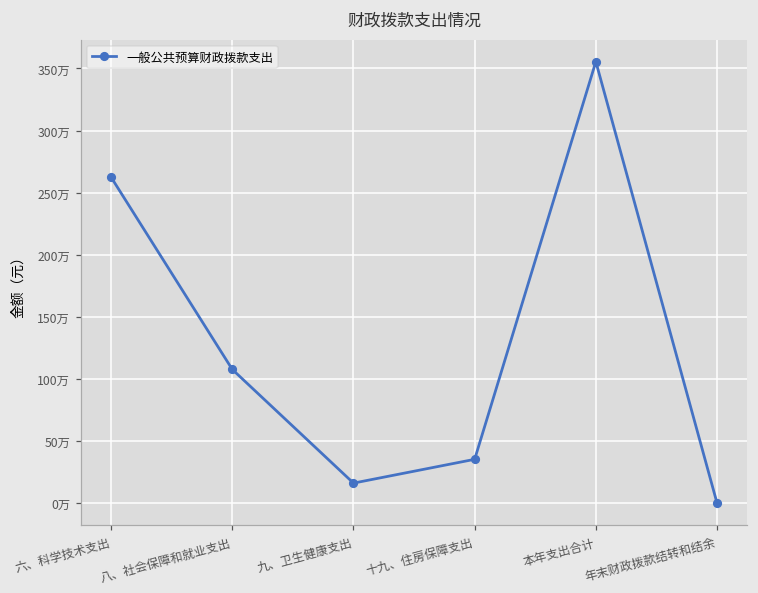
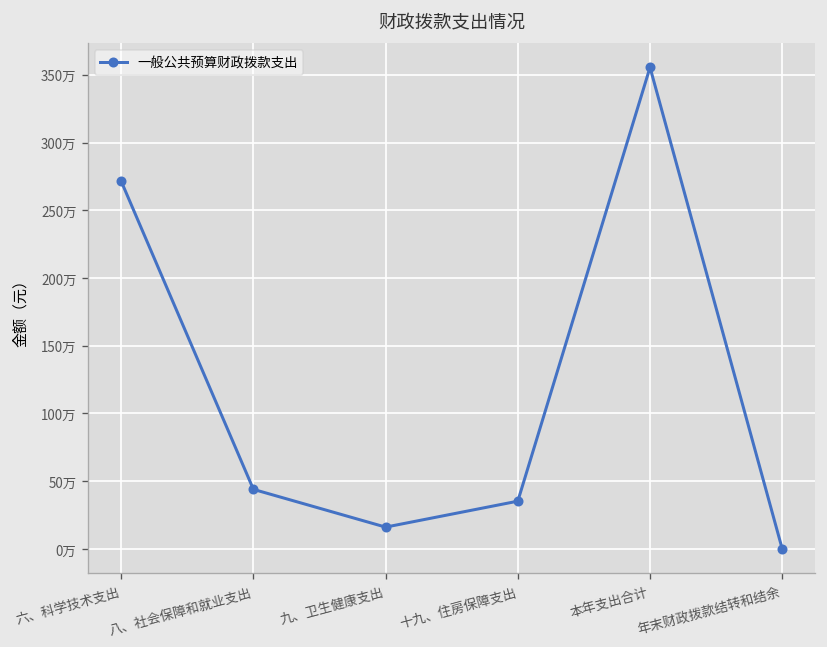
  {
-   "六、科学技术支出": "262万",
-   "八、社会保障和就业支出": "108万",
+   "六、科学技术支出": "271万",
+   "八、社会保障和就业支出": "44万",
    "九、卫生健康支出": "16万",
    "十九、住房保障支出": "35万",
    "本年支出合计": "356万",
    "年末财政拨款结转和结余": "0万"
  }
